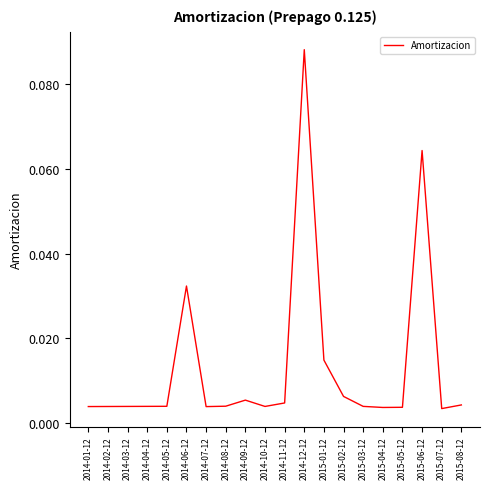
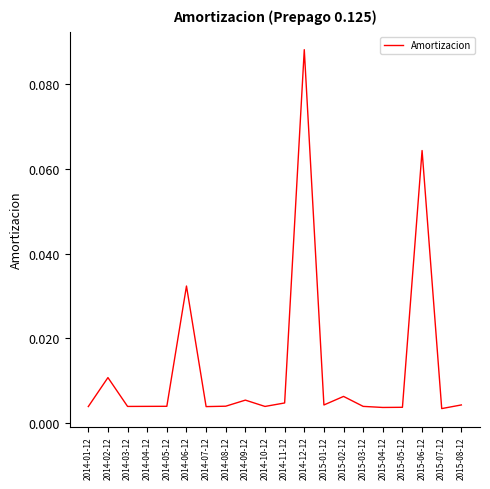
  {
    "2014-01-12": 0.004,
-   "2014-02-12": 0.004,
+   "2014-02-12": 0.011,
    "2014-03-12": 0.004,
    "2014-04-12": 0.004,
    "2014-05-12": 0.004,
    "2014-06-12": 0.032,
    "2014-07-12": 0.004,
    "2014-08-12": 0.004,
    "2014-09-12": 0.005,
    "2014-10-12": 0.004,
    "2014-11-12": 0.005,
    "2014-12-12": 0.088,
-   "2015-01-12": 0.015,
+   "2015-01-12": 0.004,
    "2015-02-12": 0.006,
    "2015-03-12": 0.004,
    "2015-04-12": 0.004,
    "2015-05-12": 0.004,
    "2015-06-12": 0.064,
    "2015-07-12": 0.003,
    "2015-08-12": 0.004
  }
